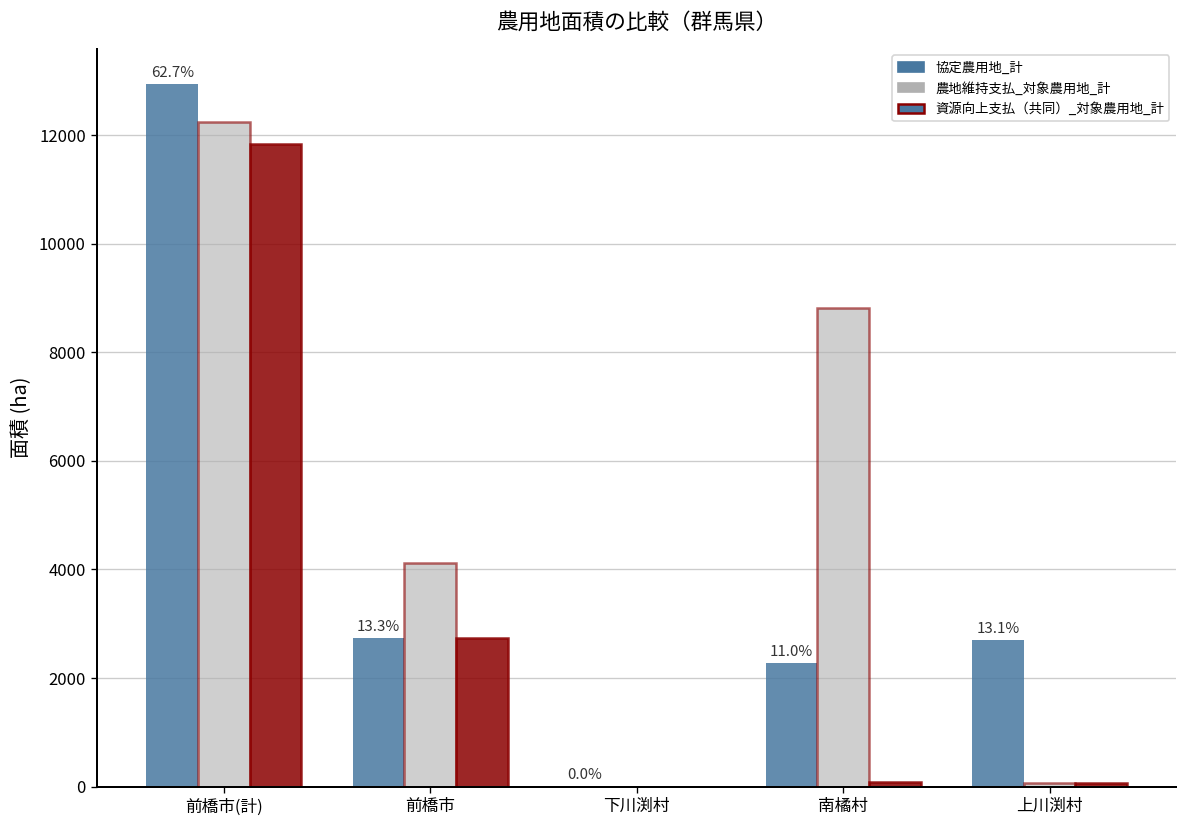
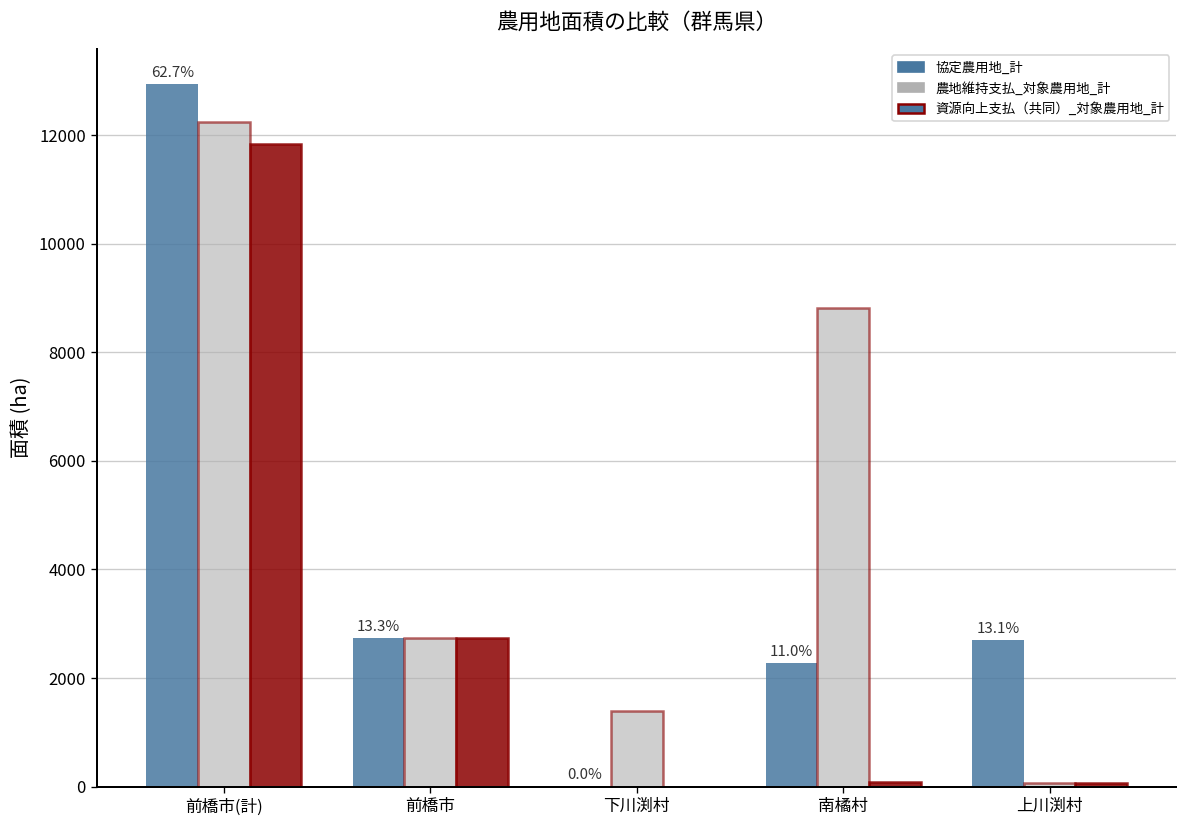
  {
    "農地維持支払_対象農用地_計": {
      "前橋市(計)": 12200,
-     "前橋市": 4100,
-     "下川渕村": 0,
+     "前橋市": 2700,
+     "下川渕村": 1400,
      "南橘村": 8800,
      "上川渕村": 100
    }
  }
